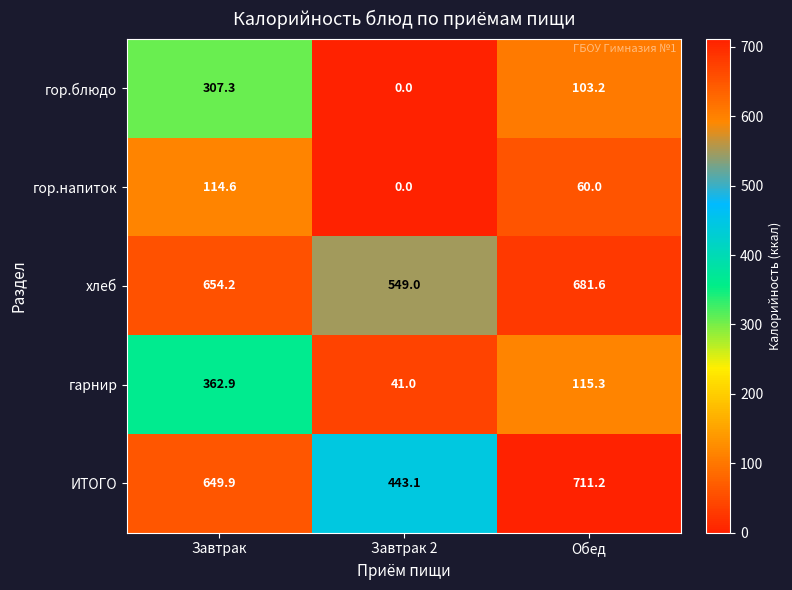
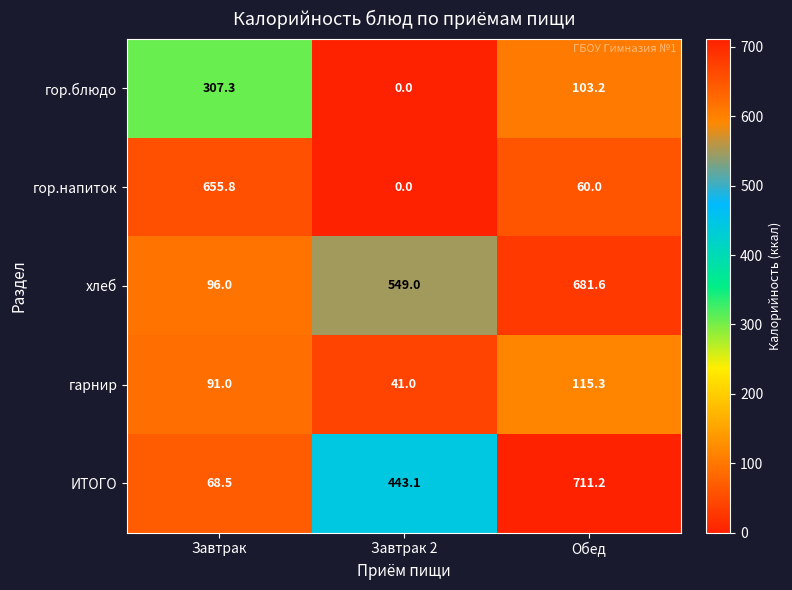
  {
    "гор.блюдо": {
      "Завтрак": 307.3,
      "Завтрак 2": 0.0
    },
    "гор.напиток": {
-     "Завтрак": 114.6,
+     "Завтрак": 655.8,
      "Завтрак 2": 0.0,
      "Обед": 60.0
    },
    "хлеб": {
-     "Завтрак": 654.2,
+     "Завтрак": 96.0,
      "Завтрак 2": 549.0,
      "Обед": 681.6
    },
    "гарнир": {
-     "Завтрак": 362.9,
+     "Завтрак": 91.0,
      "Завтрак 2": 41.0,
      "Обед": 115.3
    },
    "ИТОГО": {
-     "Завтрак": 649.9,
+     "Завтрак": 68.5,
      "Завтрак 2": 443.1,
      "Обед": 711.2
    }
  }
